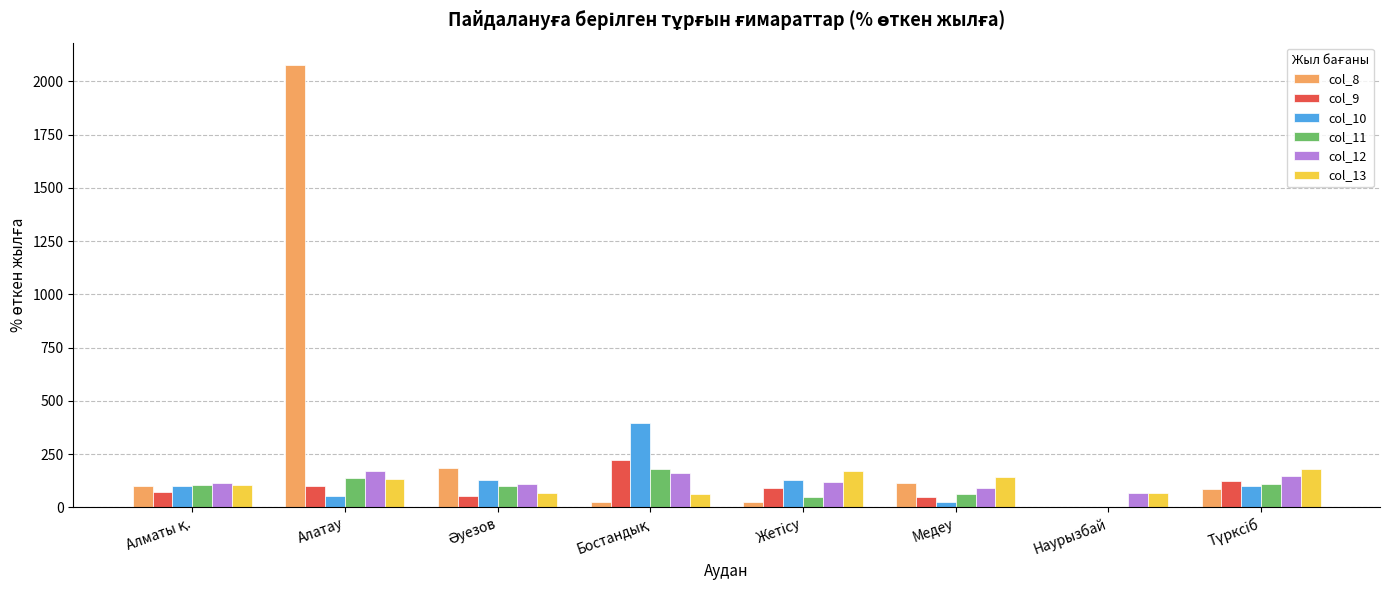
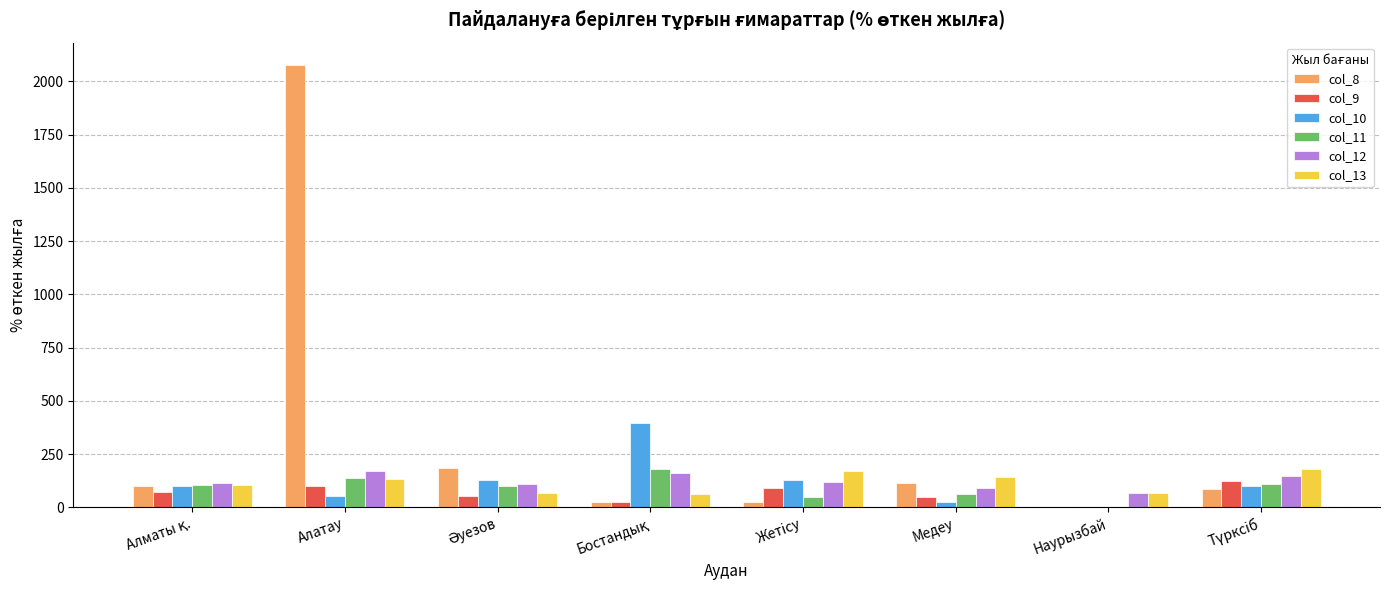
  {
    "col_9": {
      "Алматы қ.": 70,
      "Алатау": 100,
      "Әуезов": 60,
-     "Бостандық": 220,
+     "Бостандық": 20,
      "Жетісу": 90,
      "Медеу": 50,
      "Наурызбай": 0,
      "Түрксіб": 120
    },
    "col_10": {
      "Алматы қ.": 100,
      "Алатау": 50,
      "Әуезов": 130,
      "Бостандық": 400,
      "Жетісу": 130,
      "Медеу": 30,
      "Наурызбай": 0,
      "Түрксіб": 100
    },
    "col_11": {
      "Алматы қ.": 110,
      "Алатау": 140,
      "Әуезов": 100,
      "Бостандық": 180,
      "Жетісу": 50,
      "Медеу": 60,
      "Наурызбай": 0,
      "Түрксіб": 110
    },
    "col_12": {
      "Алматы қ.": 110,
      "Алатау": 170,
      "Әуезов": 110,
      "Бостандық": 160,
      "Жетісу": 120,
      "Медеу": 90,
      "Наурызбай": 70,
      "Түрксіб": 150
    }
  }
